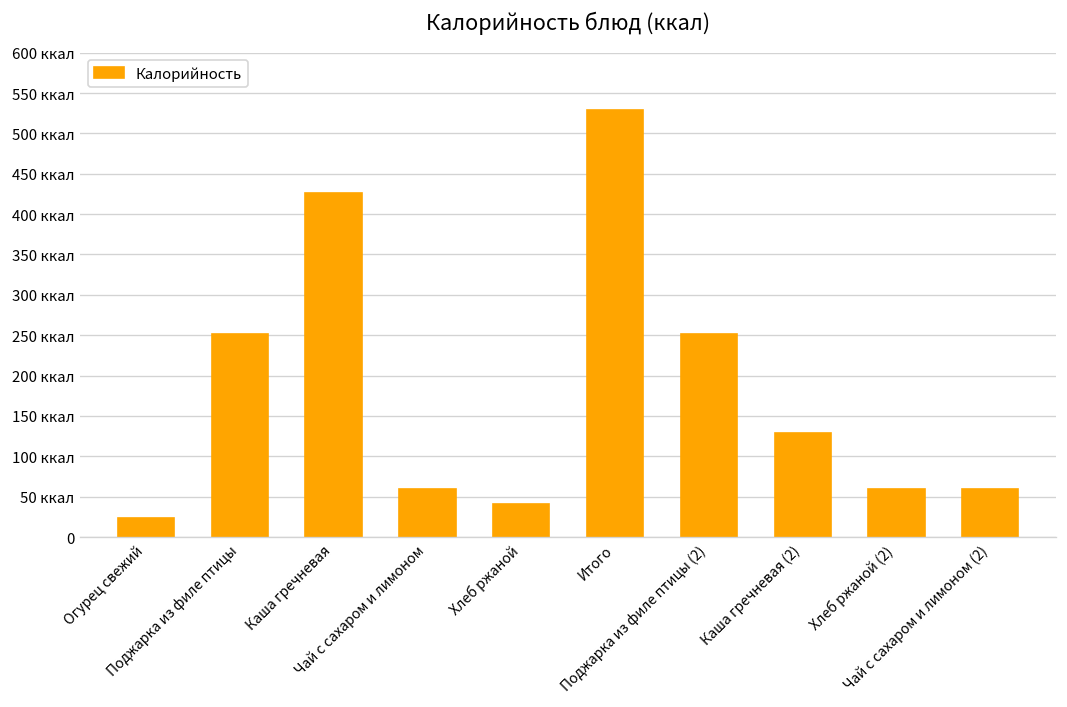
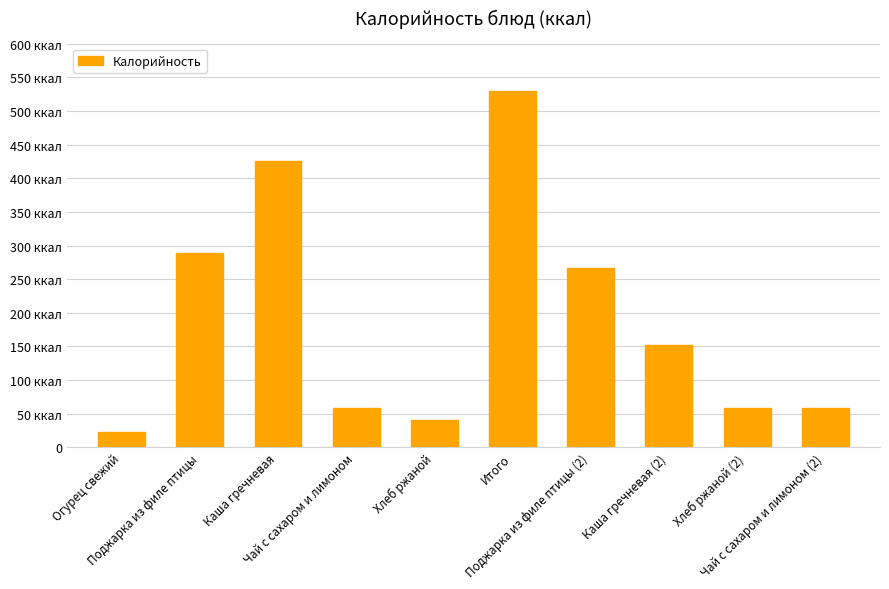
  {
    "Огурец свежий": "20 ккал",
-   "Поджарка из филе птицы": "250 ккал",
+   "Поджарка из филе птицы": "290 ккал",
    "Каша гречневая": "430 ккал",
    "Чай с сахаром и лимоном": "60 ккал",
    "Хлеб ржаной": "40 ккал",
    "Итого": "530 ккал",
-   "Поджарка из филе птицы (2)": "250 ккал",
-   "Каша гречневая (2)": "130 ккал",
+   "Поджарка из филе птицы (2)": "270 ккал",
+   "Каша гречневая (2)": "150 ккал",
    "Хлеб ржаной (2)": "60 ккал",
    "Чай с сахаром и лимоном (2)": "60 ккал"
  }
